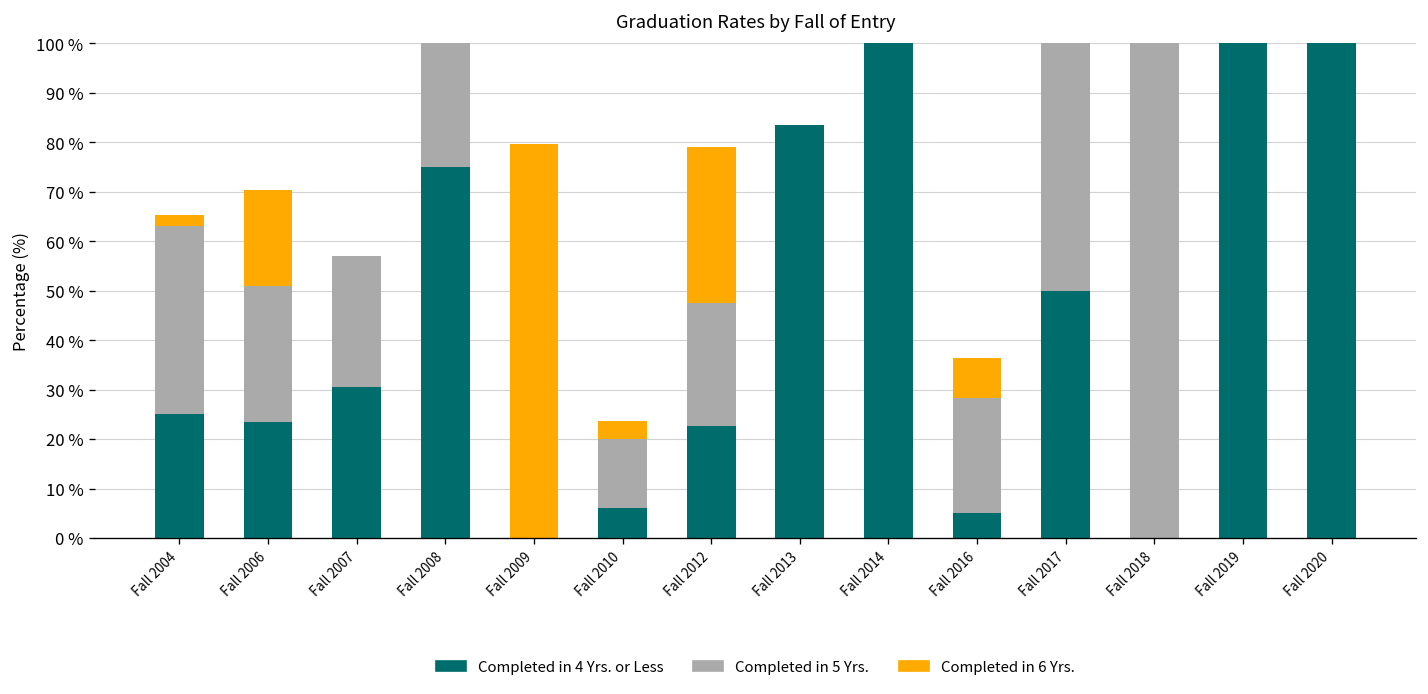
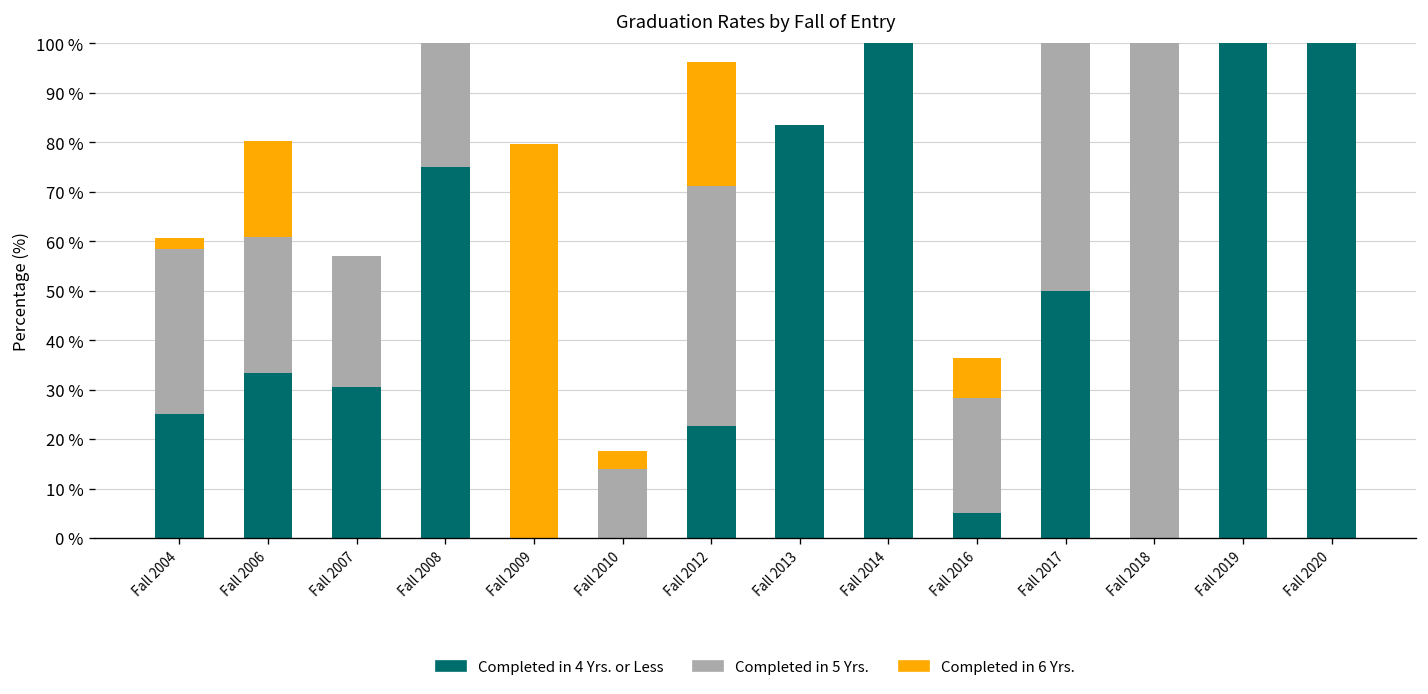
  {
    "Completed in 4 Yrs. or Less": {
      "Fall 2004": "25 %",
-     "Fall 2006": "24 %",
+     "Fall 2006": "33 %",
      "Fall 2007": "31 %",
      "Fall 2008": "75 %",
      "Fall 2009": "0 %",
-     "Fall 2010": "6 %",
+     "Fall 2010": "0 %",
      "Fall 2012": "23 %",
      "Fall 2013": "84 %",
      "Fall 2014": "100 %",
      "Fall 2016": "5 %",
      "Fall 2017": "50 %",
      "Fall 2018": "0 %",
      "Fall 2019": "100 %",
      "Fall 2020": "100 %"
    },
    "Completed in 5 Yrs.": {
-     "Fall 2004": "38 %",
+     "Fall 2004": "33 %",
      "Fall 2006": "27 %",
      "Fall 2007": "27 %",
      "Fall 2008": "25 %",
      "Fall 2009": "0 %",
      "Fall 2010": "14 %",
-     "Fall 2012": "25 %",
+     "Fall 2012": "49 %",
      "Fall 2013": "0 %",
      "Fall 2014": "0 %",
      "Fall 2016": "23 %",
      "Fall 2017": "50 %",
      "Fall 2018": "100 %",
      "Fall 2019": "0 %",
      "Fall 2020": "0 %"
    },
    "Completed in 6 Yrs.": {
      "Fall 2004": "2 %",
      "Fall 2006": "19 %",
      "Fall 2007": "0 %",
      "Fall 2008": "0 %",
      "Fall 2009": "80 %",
      "Fall 2010": "4 %",
-     "Fall 2012": "31 %",
+     "Fall 2012": "25 %",
      "Fall 2013": "0 %",
      "Fall 2014": "0 %",
      "Fall 2016": "8 %",
      "Fall 2017": "0 %",
      "Fall 2018": "0 %",
      "Fall 2019": "0 %",
      "Fall 2020": "0 %"
    }
  }
